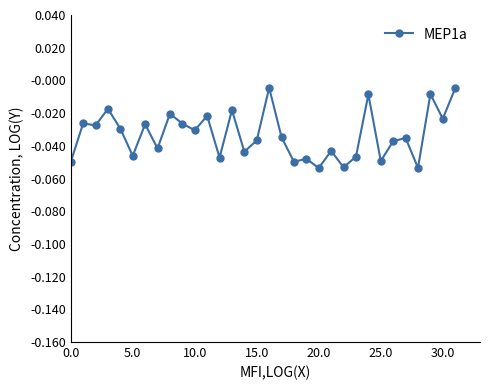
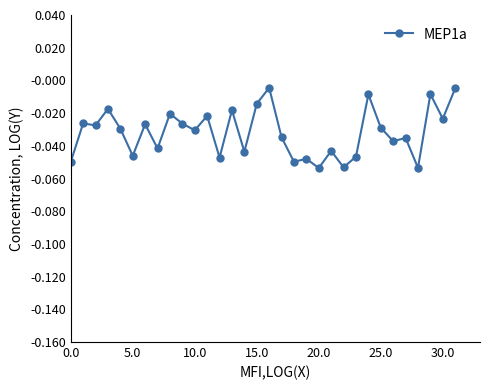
  {
    "0.0": -0.050,
    "5.0": -0.046,
    "10.0": -0.031,
-   "15.0": -0.037,
+   "15.0": -0.014,
    "20.0": -0.054,
-   "25.0": -0.049,
+   "25.0": -0.029,
    "30.0": -0.023
  }
